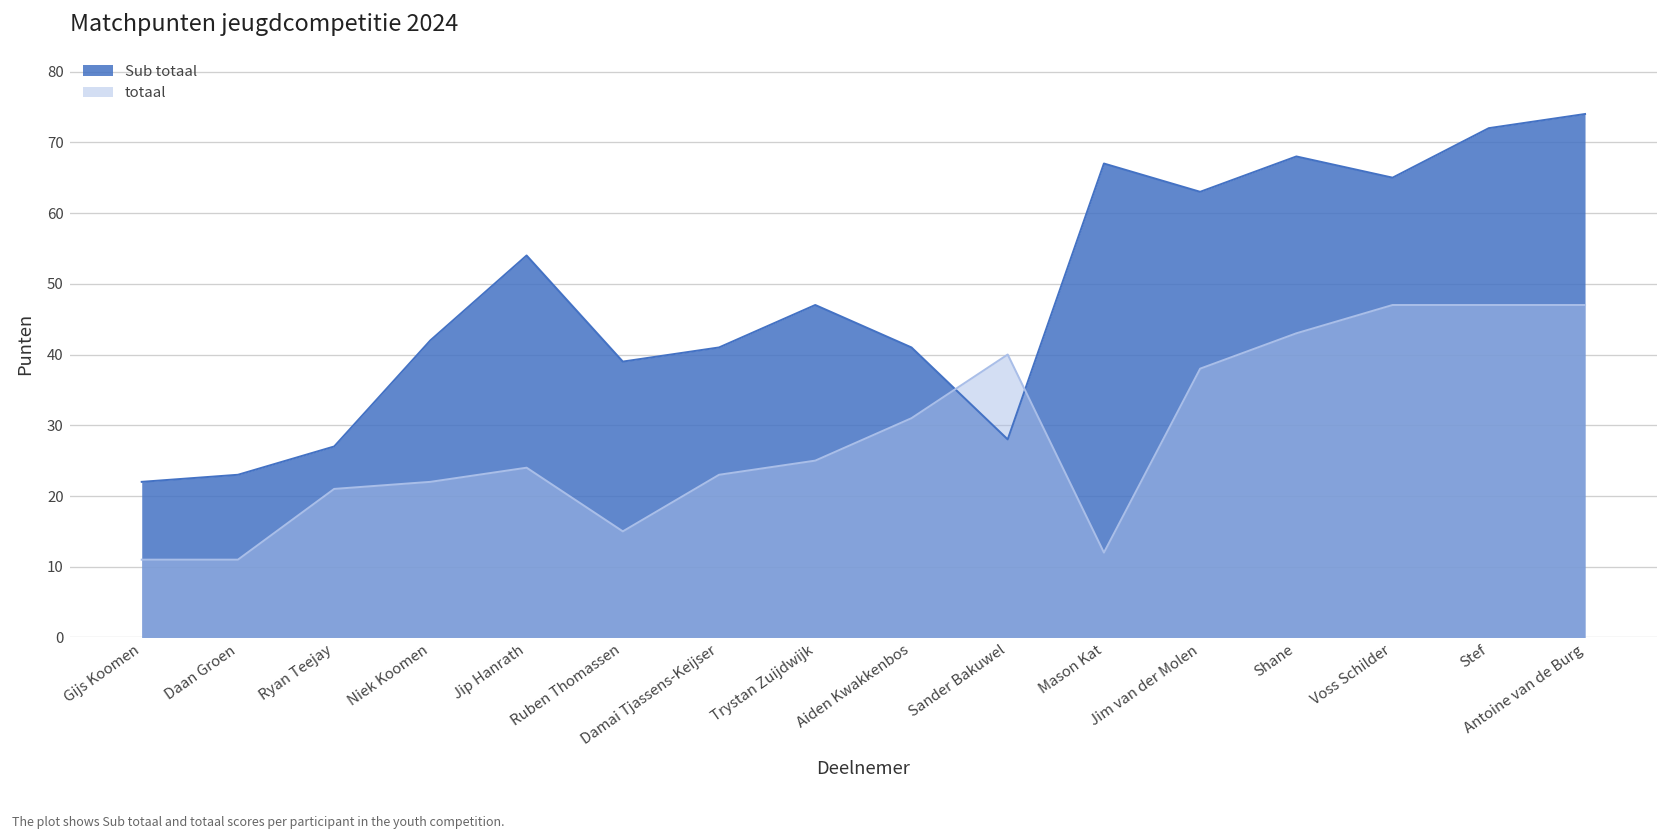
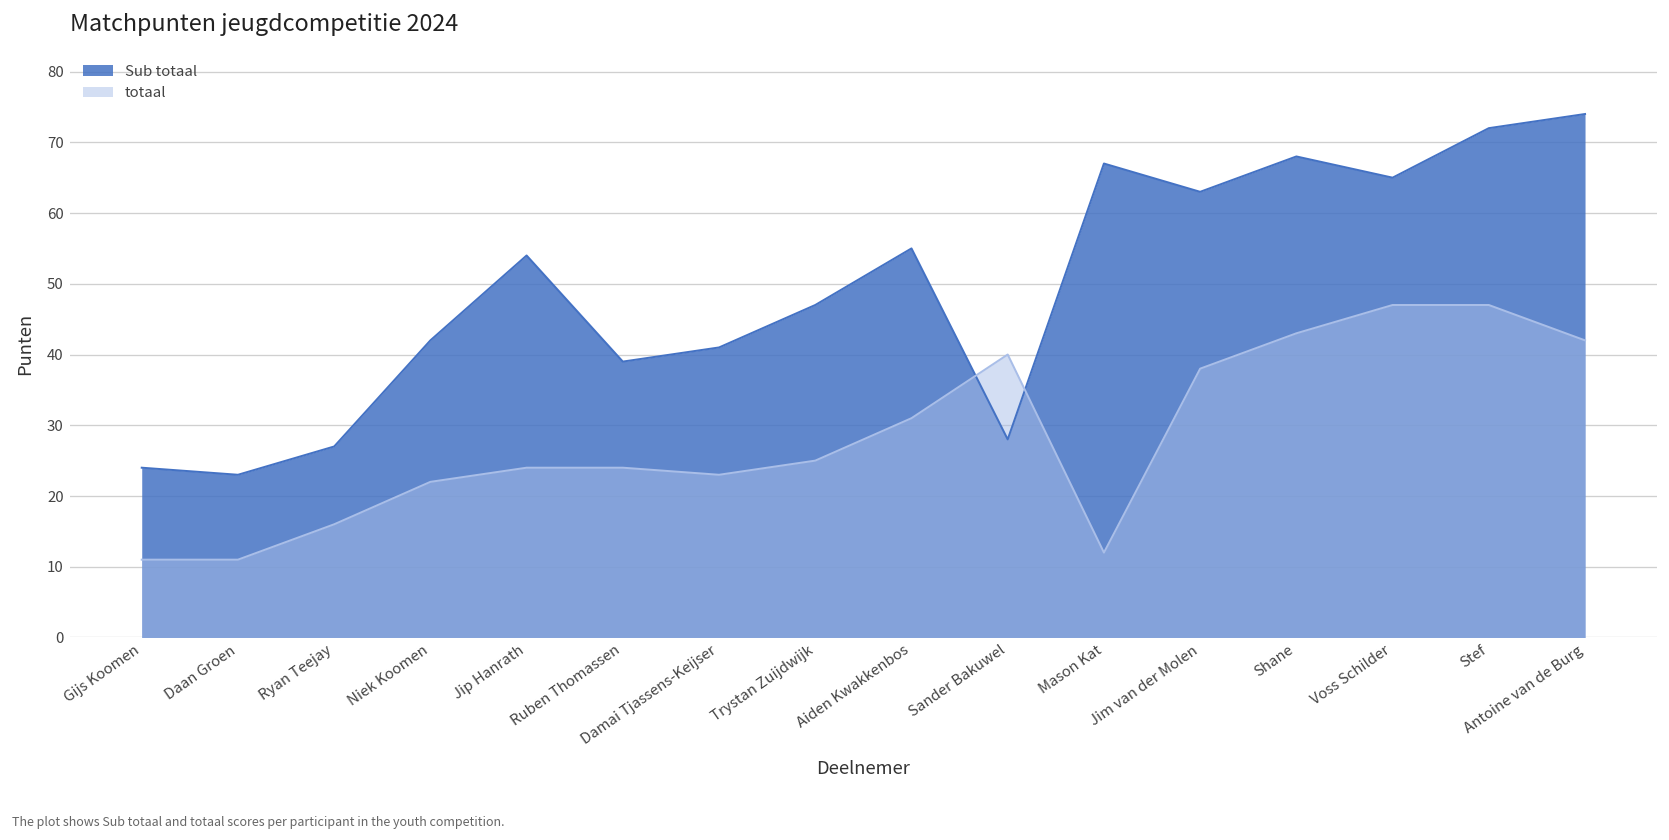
  {
    "Sub totaal": {
-     "Gijs Koomen": 22,
+     "Gijs Koomen": 24,
      "Daan Groen": 23,
      "Ryan Teejay": 27,
      "Niek Koomen": 42,
      "Jip Hanrath": 54,
      "Ruben Thomassen": 39,
      "Damai Tjassens-Keijser": 41,
      "Trystan Zuijdwijk": 47,
-     "Aiden Kwakkenbos": 41,
+     "Aiden Kwakkenbos": 55,
      "Sander Bakuwel": 28,
      "Mason Kat": 67,
      "Jim van der Molen": 63,
      "Shane": 68,
      "Voss Schilder": 65,
      "Stef": 72,
      "Antoine van de Burg": 74
    },
    "totaal": {
      "Gijs Koomen": 11,
      "Daan Groen": 11,
-     "Ryan Teejay": 21,
+     "Ryan Teejay": 16,
      "Niek Koomen": 22,
      "Jip Hanrath": 24,
-     "Ruben Thomassen": 15,
+     "Ruben Thomassen": 24,
      "Damai Tjassens-Keijser": 23,
      "Trystan Zuijdwijk": 25,
      "Aiden Kwakkenbos": 31,
      "Sander Bakuwel": 40,
      "Mason Kat": 12,
      "Jim van der Molen": 38,
      "Shane": 43,
      "Voss Schilder": 47,
      "Stef": 47,
-     "Antoine van de Burg": 47
+     "Antoine van de Burg": 42
    }
  }
